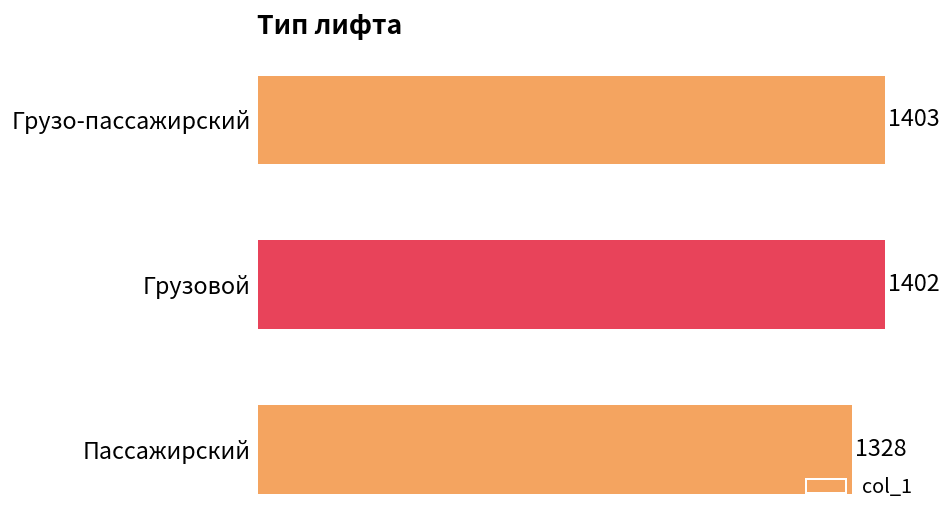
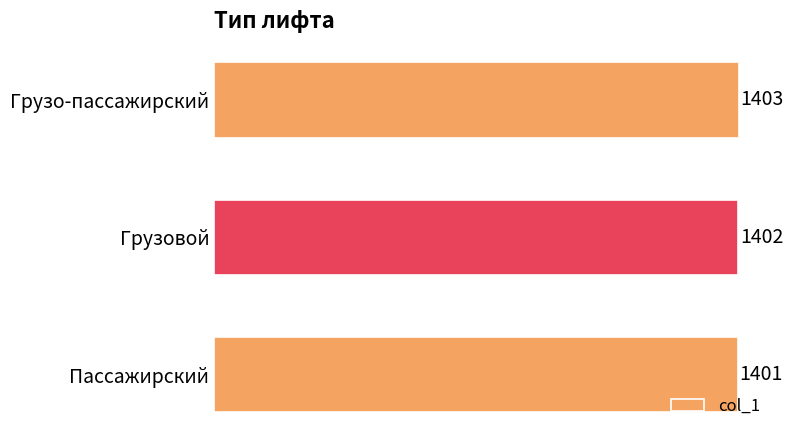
  {
    "Грузо-пассажирский": 1403,
    "Грузовой": 1402,
-   "Пассажирский": 1328
+   "Пассажирский": 1401
  }
